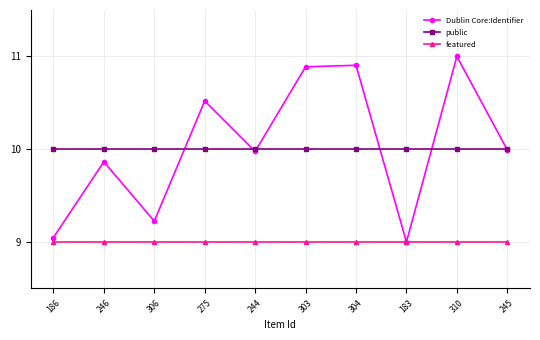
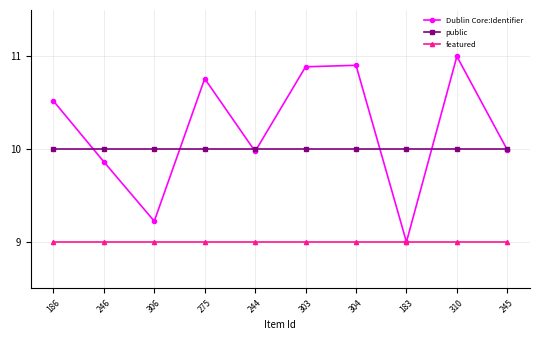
  {
    "Dublin Core:Identifier": {
-     "186": 9.0,
+     "186": 10.5,
      "246": 9.9,
      "306": 9.2,
-     "275": 10.5,
+     "275": 10.8,
      "303": 10.9,
      "304": 10.9,
      "310": 11.0
    },
    "public": {
      "186": 10.0,
      "246": 10.0,
      "306": 10.0,
      "275": 10.0,
      "303": 10.0,
      "304": 10.0,
      "183": 10.0,
      "310": 10.0
    },
    "featured": {
      "186": 9.0,
      "246": 9.0,
      "306": 9.0,
      "275": 9.0,
      "244": 9.0,
      "303": 9.0,
      "304": 9.0,
      "310": 9.0,
      "245": 9.0
    }
  }
